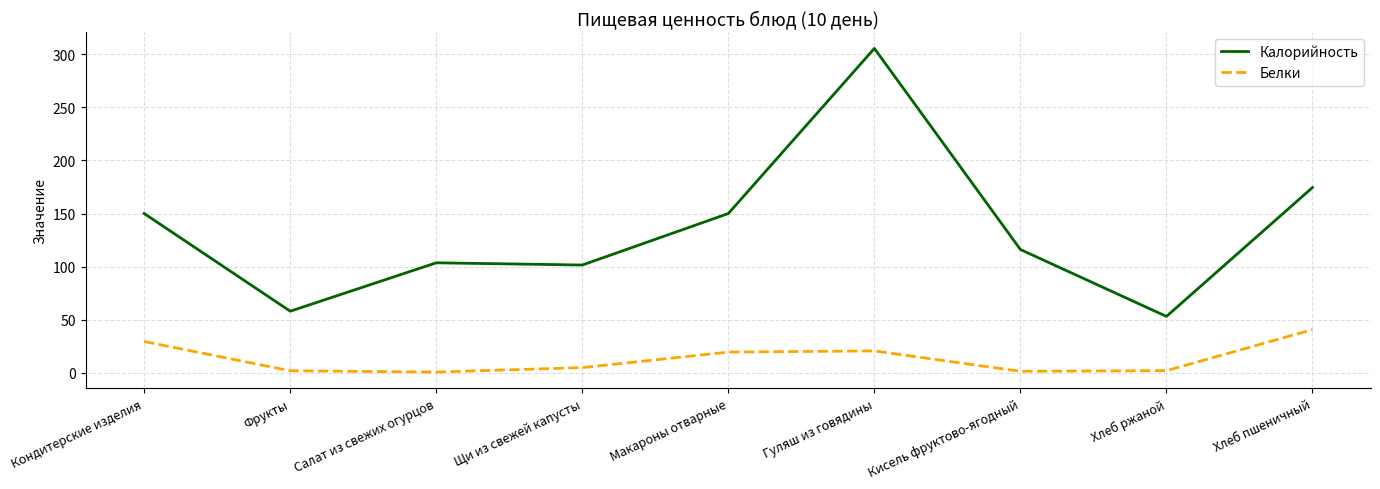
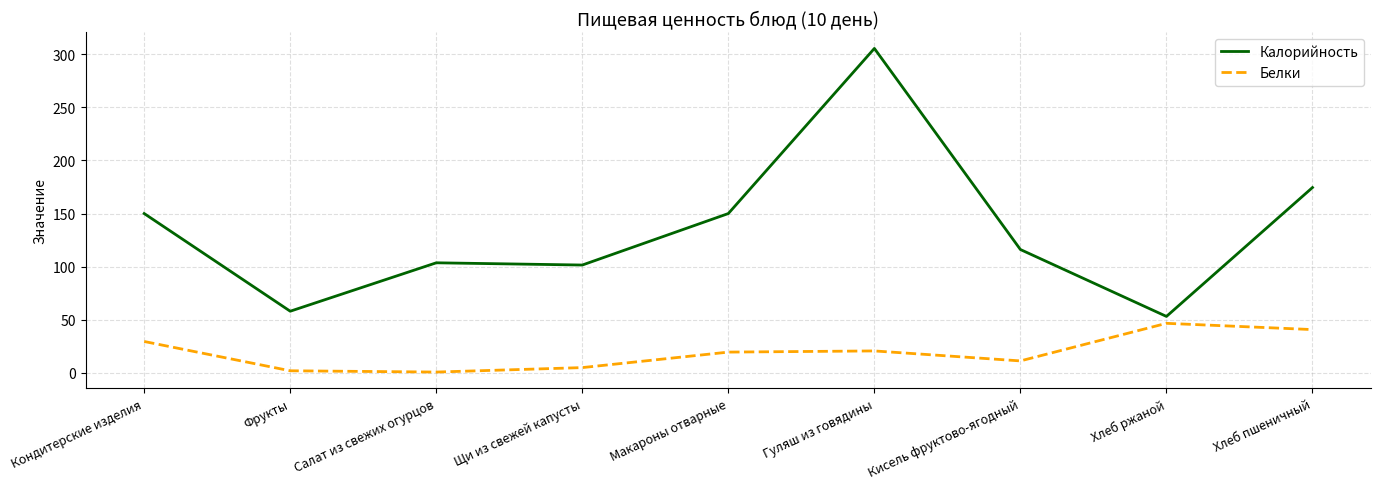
  {
    "Калорийность": {
      "Кондитерские изделия": 150,
      "Фрукты": 58,
      "Салат из свежих огурцов": 104,
      "Щи из свежей капусты": 102,
      "Макароны отварные": 150,
      "Гуляш из говядины": 306,
      "Кисель фруктово-ягодный": 116,
      "Хлеб ржаной": 53,
      "Хлеб пшеничный": 175
    },
    "Белки": {
      "Кондитерские изделия": 30,
      "Фрукты": 2,
      "Салат из свежих огурцов": 1,
      "Щи из свежей капусты": 5,
      "Макароны отварные": 20,
      "Гуляш из говядины": 21,
-     "Кисель фруктово-ягодный": 1,
-     "Хлеб ржаной": 2,
+     "Кисель фруктово-ягодный": 11,
+     "Хлеб ржаной": 47,
      "Хлеб пшеничный": 41
    }
  }
